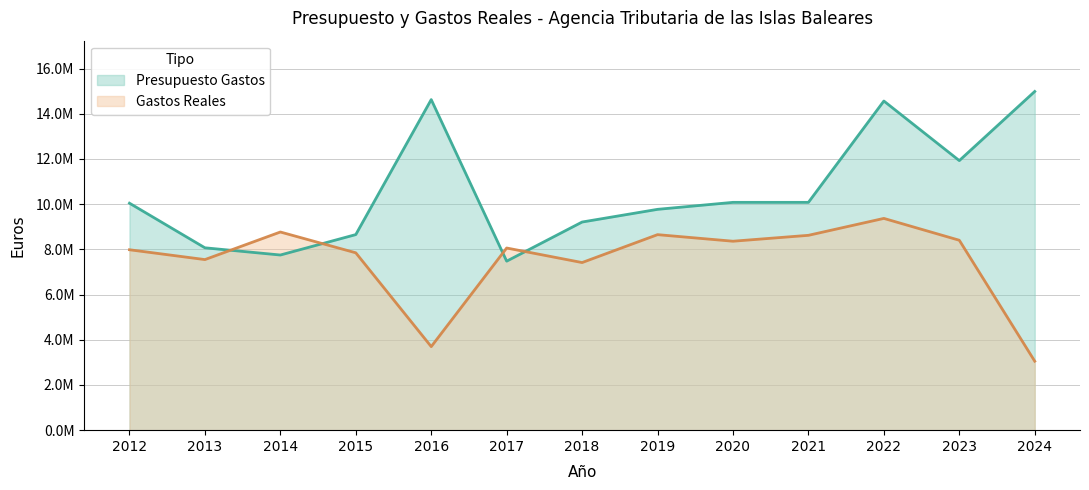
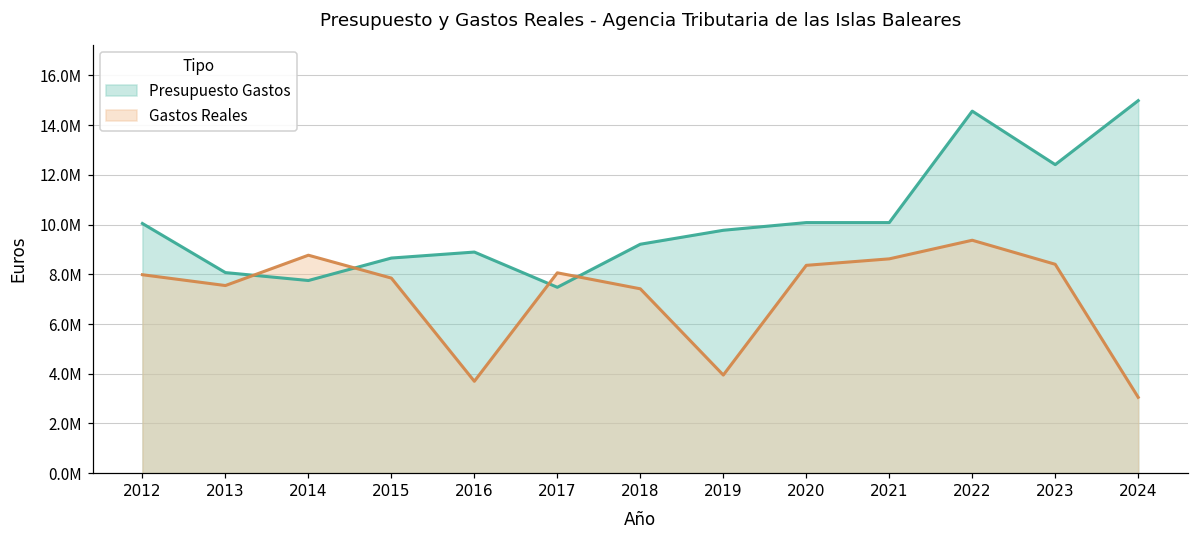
  {
    "Presupuesto Gastos": {
      "2012": 10000000,
      "2013": 8100000,
      "2014": 7700000,
      "2015": 8700000,
-     "2016": 14600000,
+     "2016": 8900000,
      "2017": 7500000,
      "2018": 9200000,
      "2019": 9800000,
      "2020": 10100000,
      "2021": 10100000,
      "2022": 14600000,
-     "2023": 11900000,
+     "2023": 12400000,
      "2024": 15000000
    },
    "Gastos Reales": {
      "2012": 8000000,
      "2013": 7500000,
      "2014": 8800000,
      "2015": 7800000,
      "2016": 3700000,
      "2017": 8100000,
      "2018": 7400000,
-     "2019": 8700000,
+     "2019": 3900000,
      "2020": 8400000,
      "2021": 8600000,
      "2022": 9400000,
      "2023": 8400000,
      "2024": 3100000
    }
  }
